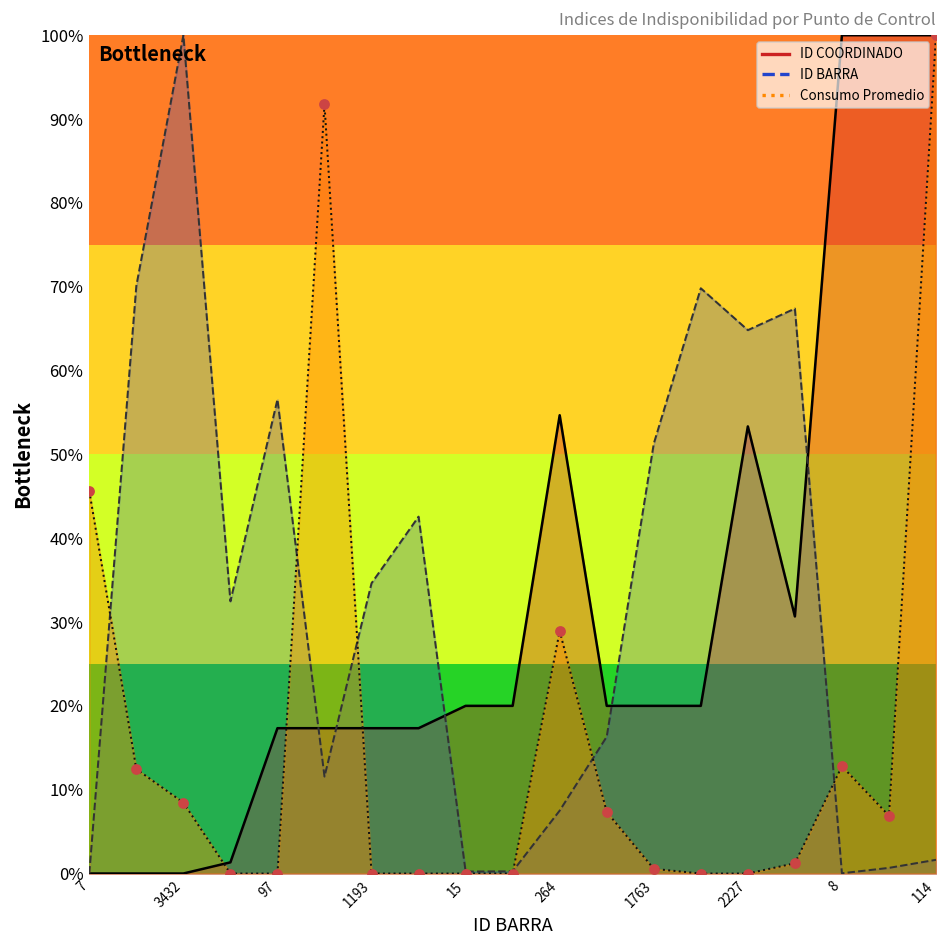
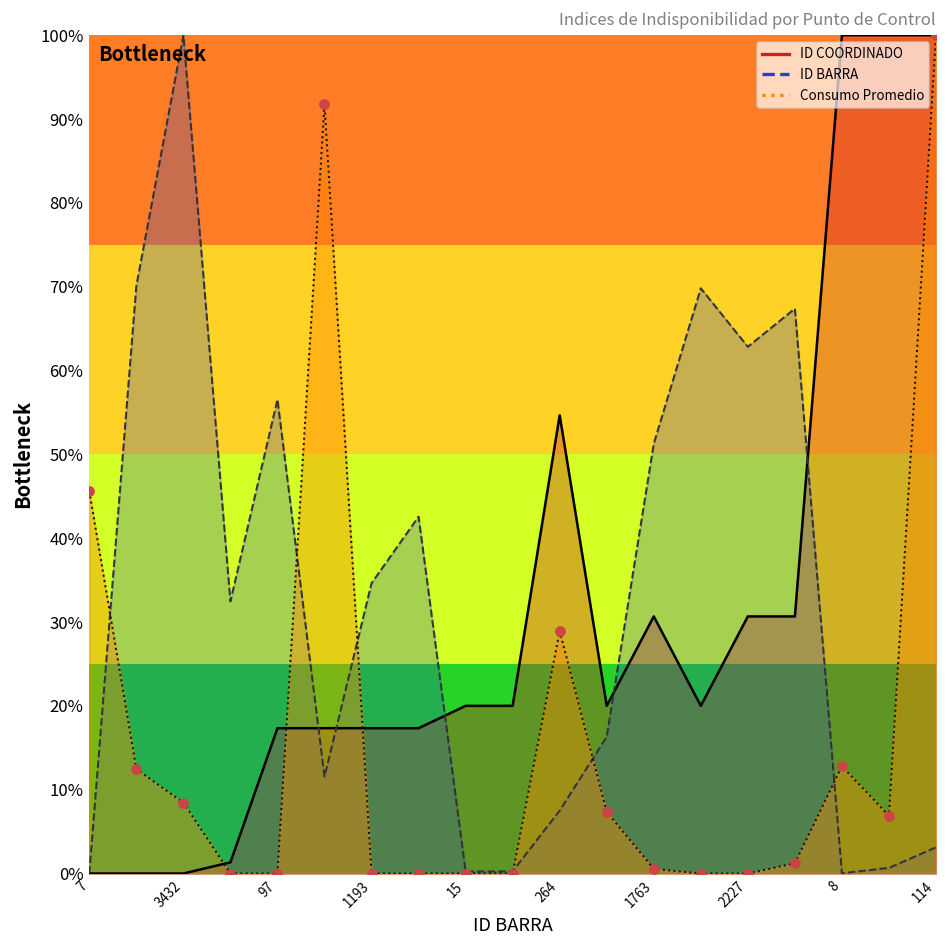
  {
    "ID COORDINADO": {
      "3432": "0%",
      "97": "17%",
      "1193": "17%",
      "15": "20%",
      "264": "55%",
-     "1763": "20%",
-     "2227": "53%",
+     "1763": "31%",
+     "2227": "31%",
      "8": "100%"
    },
    "ID BARRA": {
      "3432": "100%",
      "97": "57%",
      "1193": "35%",
      "264": "8%",
      "1763": "51%",
-     "2227": "65%",
+     "2227": "63%",
      "8": "0%",
-     "114": "2%"
+     "114": "3%"
    },
    "Consumo Promedio": {
      "7": "46%",
      "3432": "8%",
      "97": "0%",
      "1193": "0%",
      "264": "29%",
      "1763": "1%",
      "2227": "0%",
      "8": "13%"
    }
  }
